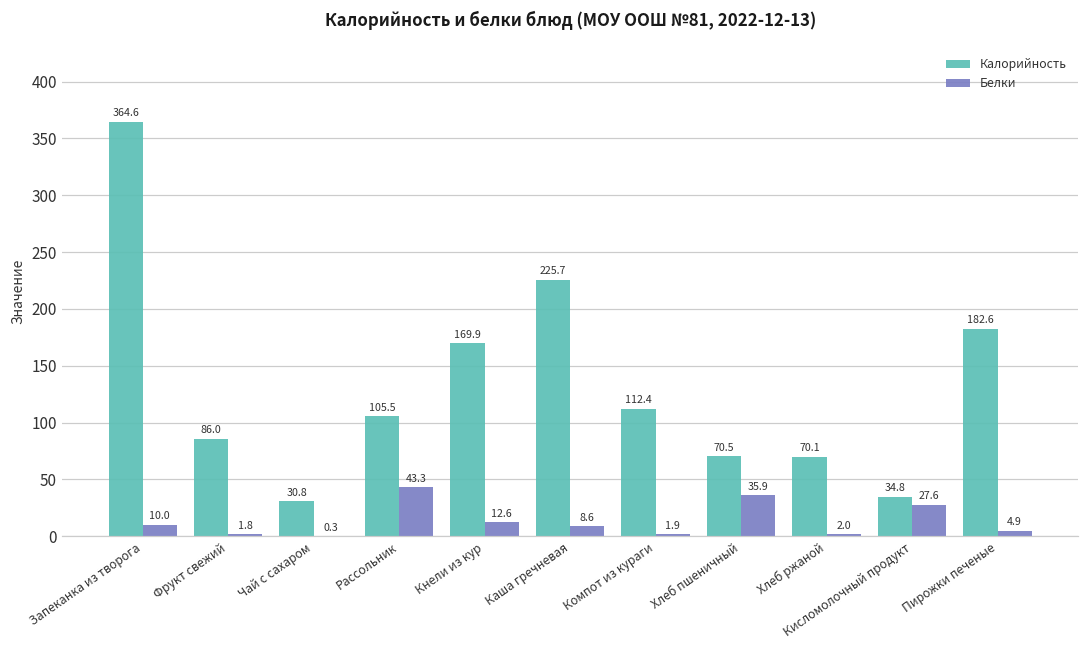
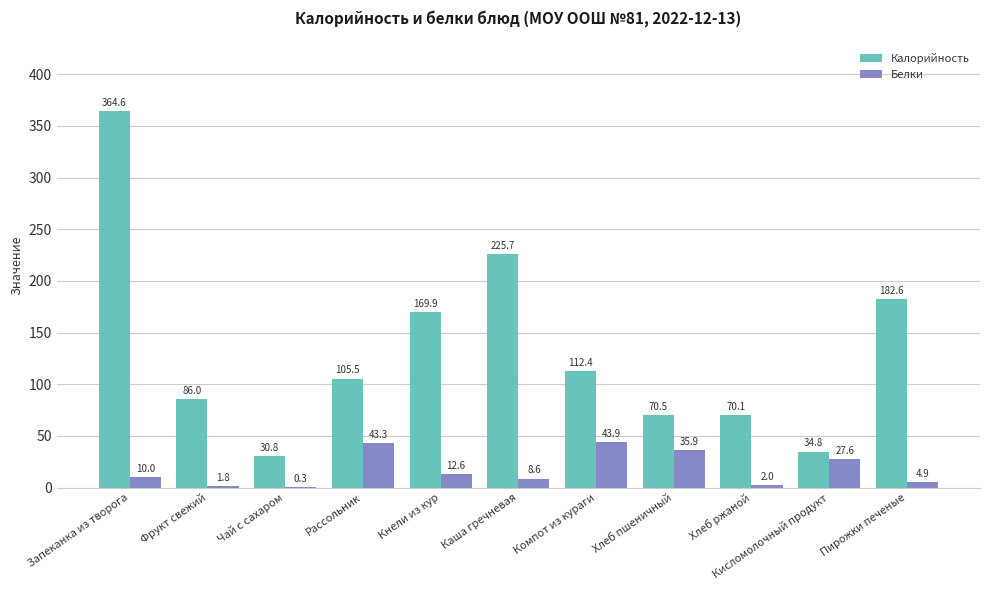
  {
    "Калорийность": {
      "Запеканка из творога": 364.6,
      "Фрукт свежий": 86.0,
      "Чай с сахаром": 30.8,
      "Рассольник": 105.5,
      "Кнели из кур": 169.9,
      "Каша гречневая": 225.7,
      "Компот из кураги": 112.4,
      "Хлеб пшеничный": 70.5,
      "Хлеб ржаной": 70.1,
      "Кисломолочный продукт": 34.8,
      "Пирожки печеные": 182.6
    },
    "Белки": {
      "Запеканка из творога": 10.0,
      "Фрукт свежий": 1.8,
      "Чай с сахаром": 0.3,
      "Рассольник": 43.3,
      "Кнели из кур": 12.6,
      "Каша гречневая": 8.6,
-     "Компот из кураги": 1.9,
+     "Компот из кураги": 43.9,
      "Хлеб пшеничный": 35.9,
      "Хлеб ржаной": 2.0,
      "Кисломолочный продукт": 27.6,
      "Пирожки печеные": 4.9
    }
  }
